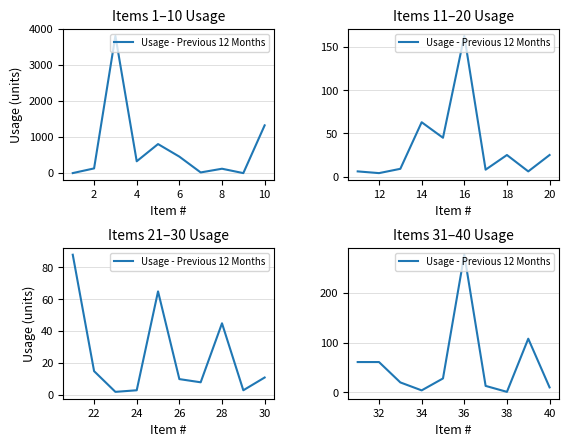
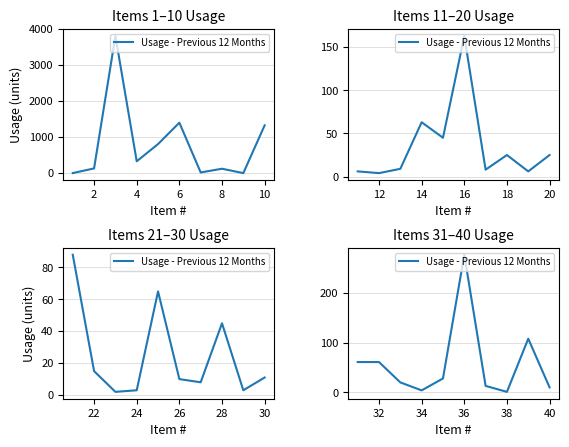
  {
    "Items 1–10 Usage": {
      "2": 100,
      "4": 300,
-     "6": 500,
+     "6": 1400,
      "8": 100,
      "10": 1300
    },
    "Items 11–20 Usage": {
      "12": 0,
      "14": 60,
      "18": 30,
      "20": 30
    },
    "Items 21–30 Usage": {
      "22": 15,
      "24": 3,
      "26": 10,
      "28": 45,
      "30": 11
    },
    "Items 31–40 Usage": {
      "32": 60,
      "34": 0,
      "38": 0,
      "40": 10
    }
  }
